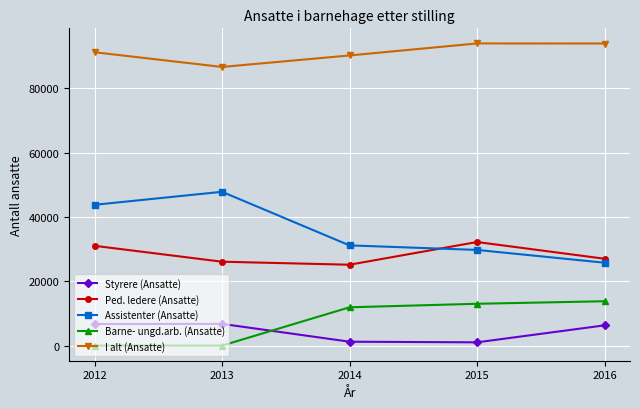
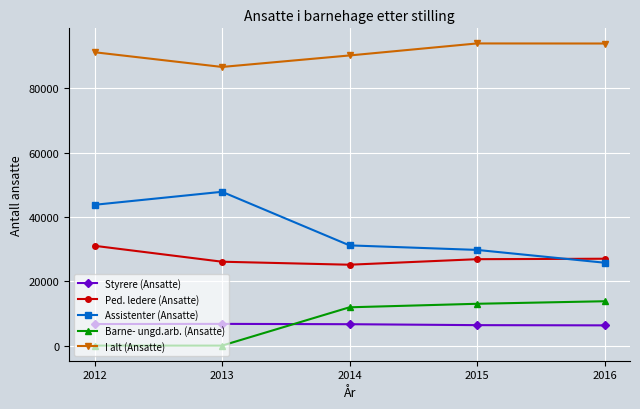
  {
    "Styrere (Ansatte)": {
-     "2014": 1000,
-     "2015": 1000,
+     "2014": 7000,
+     "2015": 6000,
      "2016": 6000
    },
    "Ped. ledere (Ansatte)": {
      "2012": 31000,
      "2013": 26000,
      "2014": 25000,
-     "2015": 32000,
+     "2015": 27000,
      "2016": 27000
    },
    "Assistenter (Ansatte)": {
      "2012": 44000,
      "2013": 48000,
      "2014": 31000,
      "2015": 30000,
      "2016": 26000
    },
    "Barne- ungd.arb. (Ansatte)": {
      "2014": 12000,
      "2015": 13000,
      "2016": 14000
    },
    "I alt (Ansatte)": {
      "2012": 91000,
      "2013": 87000,
      "2014": 90000,
      "2015": 94000,
      "2016": 94000
    }
  }
